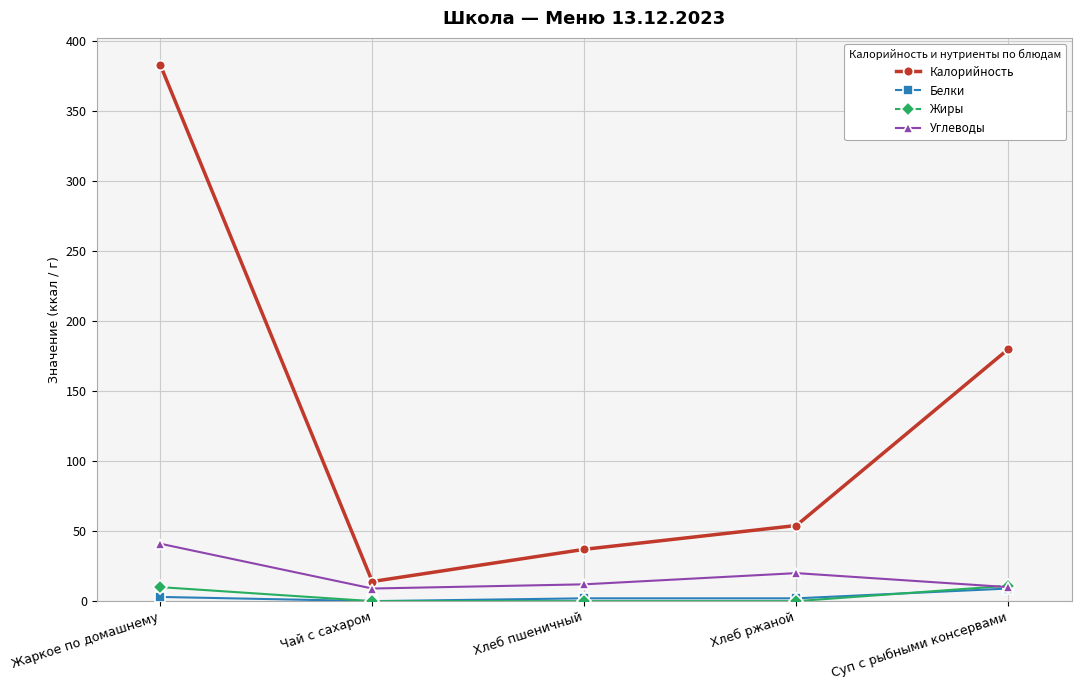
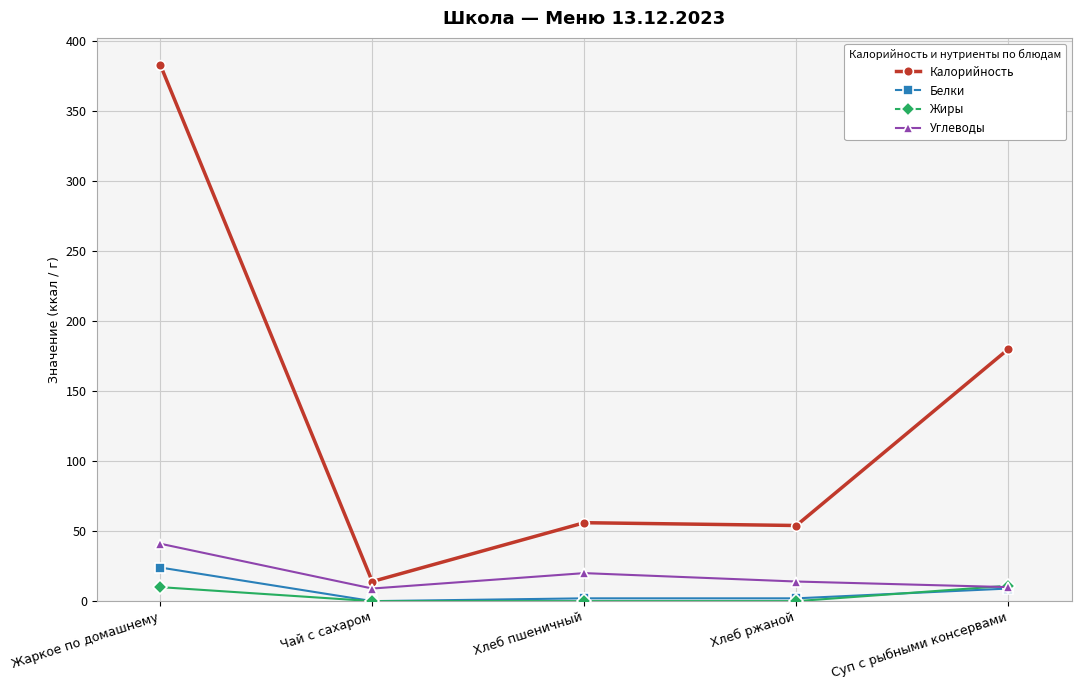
  {
    "Калорийность": {
      "Жаркое по домашнему": 383,
      "Чай с сахаром": 14,
-     "Хлеб пшеничный": 37,
+     "Хлеб пшеничный": 56,
      "Хлеб ржаной": 54,
      "Суп с рыбными консервами": 180
    },
    "Белки": {
-     "Жаркое по домашнему": 3,
+     "Жаркое по домашнему": 24,
      "Хлеб пшеничный": 2,
      "Хлеб ржаной": 2
    },
    "Жиры": {
      "Жаркое по домашнему": 10,
      "Хлеб пшеничный": 0,
      "Хлеб ржаной": 0
    },
    "Углеводы": {
      "Жаркое по домашнему": 41,
      "Чай с сахаром": 9,
-     "Хлеб пшеничный": 12,
-     "Хлеб ржаной": 20
+     "Хлеб пшеничный": 20,
+     "Хлеб ржаной": 14
    }
  }
